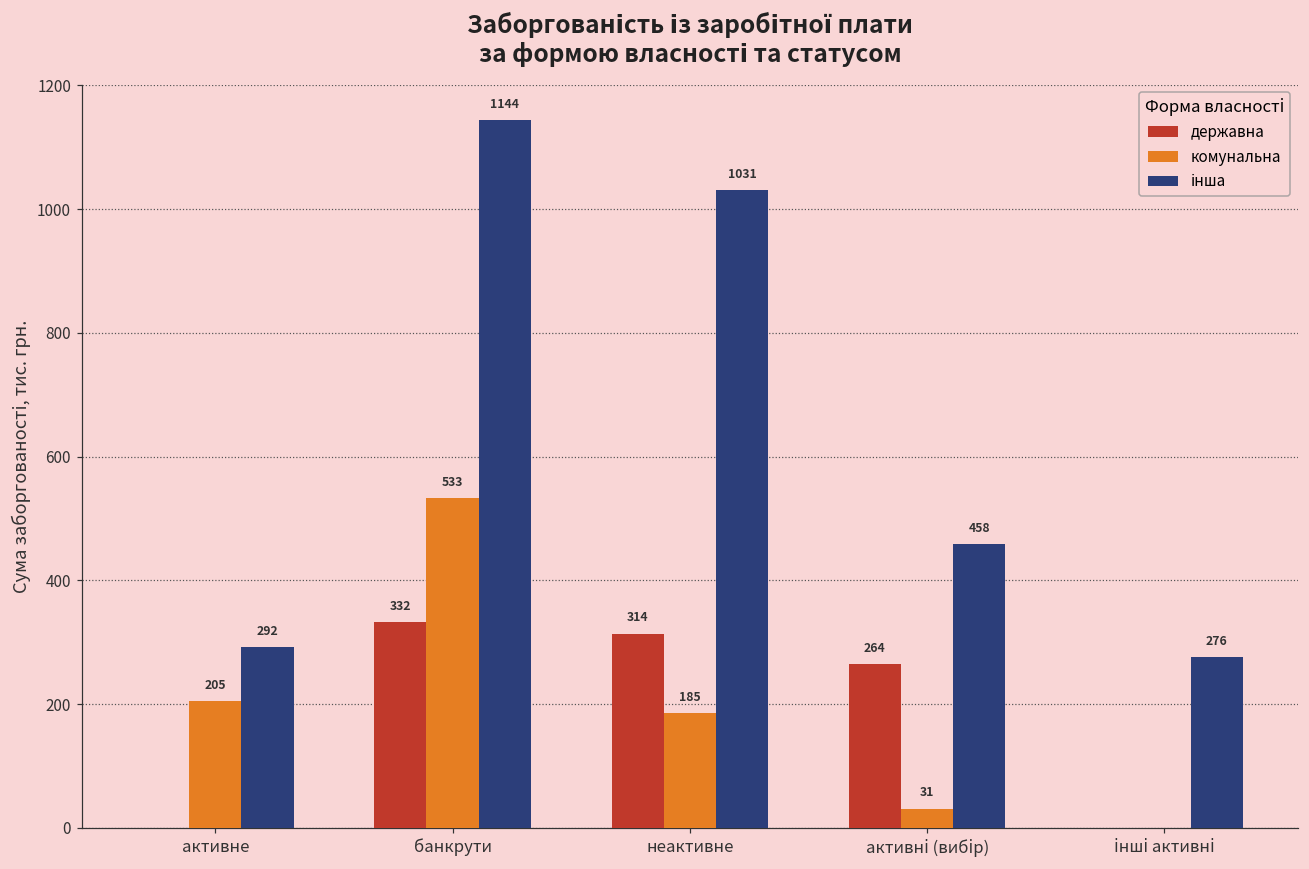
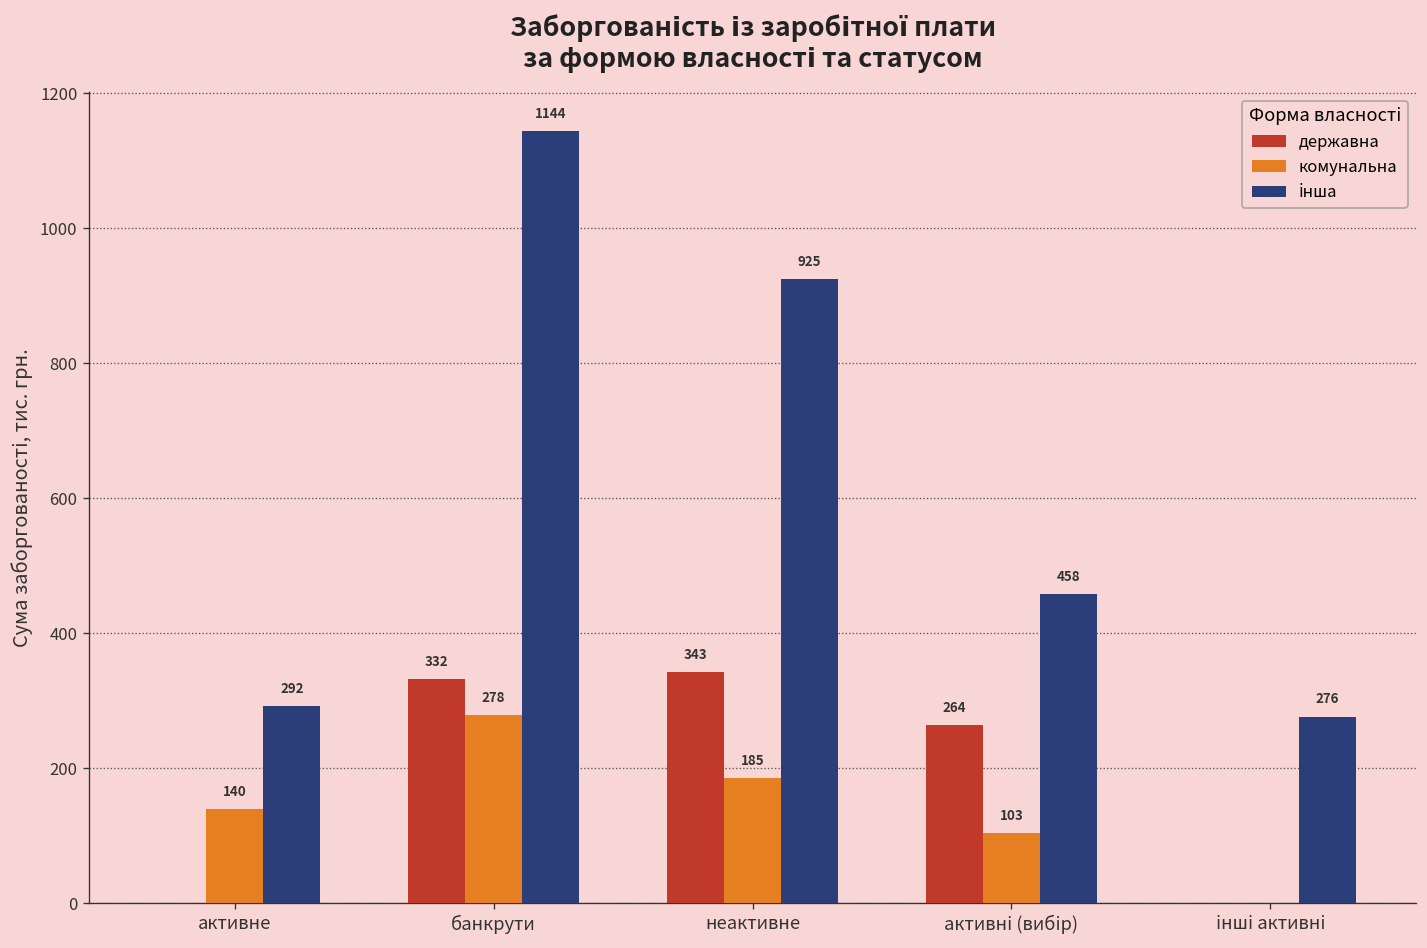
  {
    "державна": {
      "банкрути": 332,
-     "неактивне": 314,
+     "неактивне": 343,
      "активні (вибір)": 264
    },
    "комунальна": {
-     "активне": 205,
-     "банкрути": 533,
+     "активне": 140,
+     "банкрути": 278,
      "неактивне": 185,
-     "активні (вибір)": 31
+     "активні (вибір)": 103
    },
    "інша": {
      "активне": 292,
      "банкрути": 1144,
-     "неактивне": 1031,
+     "неактивне": 925,
      "активні (вибір)": 458,
      "інші активні": 276
    }
  }
